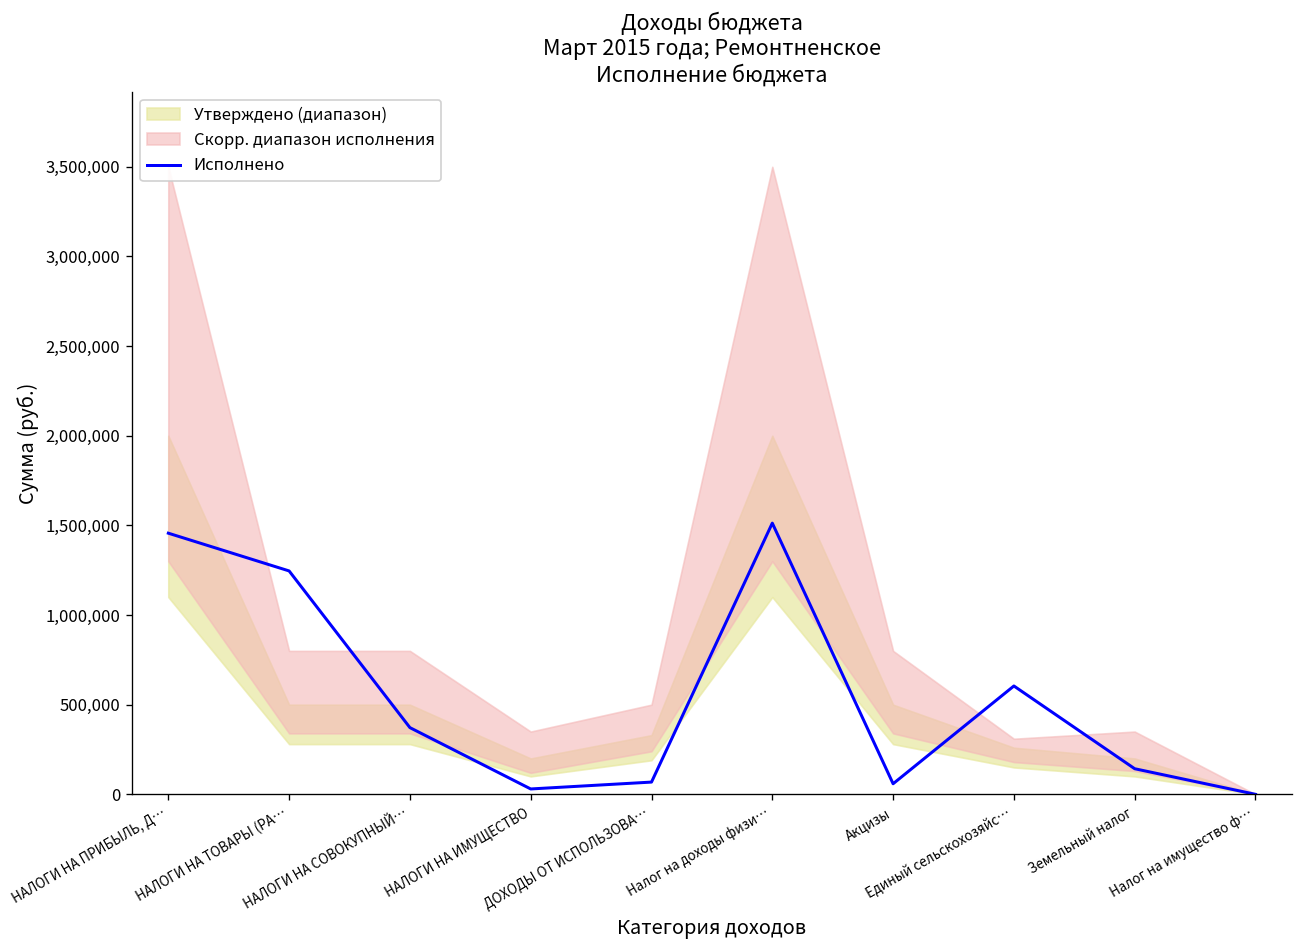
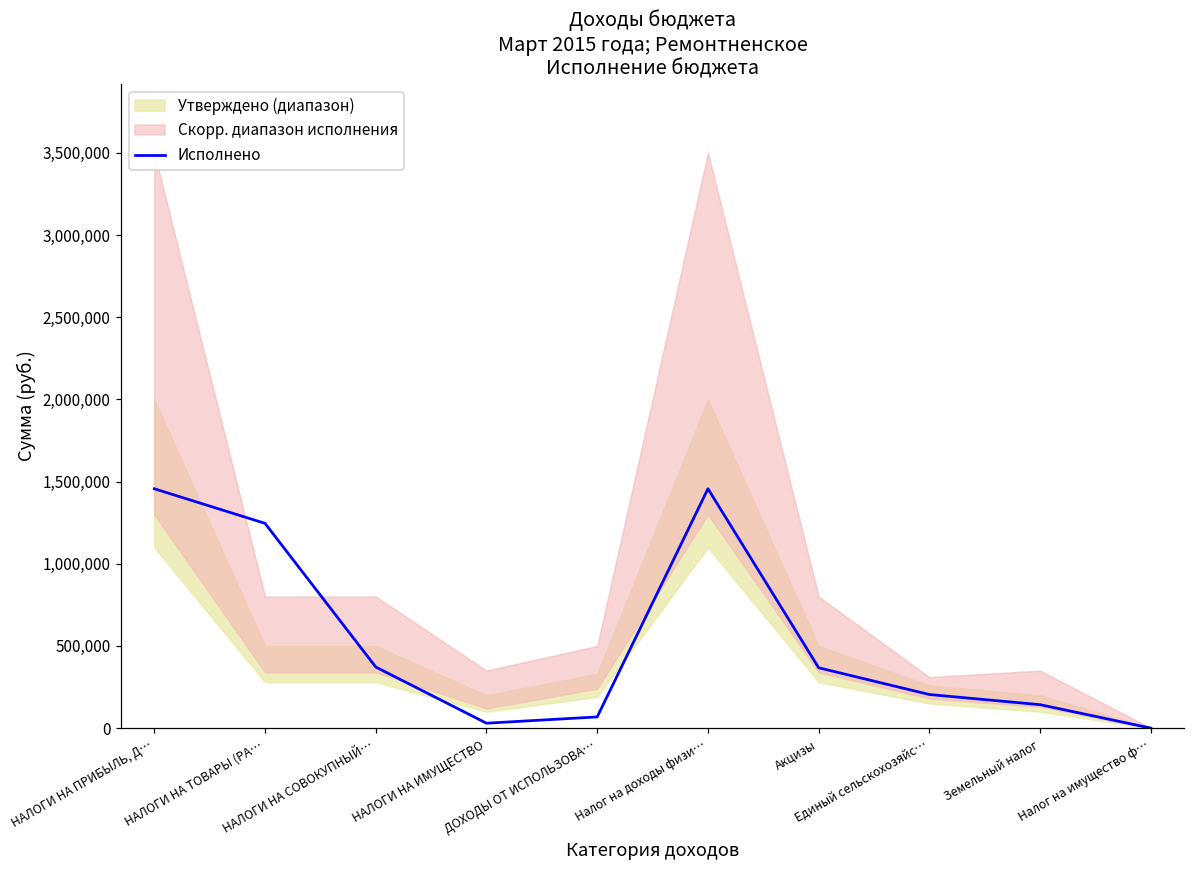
  {
    "Исполнено": {
      "НАЛОГИ НА ПРИБЫЛЬ, Д…": "1,460,000",
      "НАЛОГИ НА ТОВАРЫ (РА…": "1,250,000",
      "НАЛОГИ НА СОВОКУПНЫЙ…": "370,000",
      "НАЛОГИ НА ИМУЩЕСТВО": "30,000",
      "ДОХОДЫ ОТ ИСПОЛЬЗОВА…": "70,000",
-     "Налог на доходы физи…": "1,510,000",
-     "Акцизы": "60,000",
-     "Единый сельскохозяйс…": "600,000",
+     "Налог на доходы физи…": "1,460,000",
+     "Акцизы": "370,000",
+     "Единый сельскохозяйс…": "200,000",
      "Земельный налог": "140,000"
    }
  }
